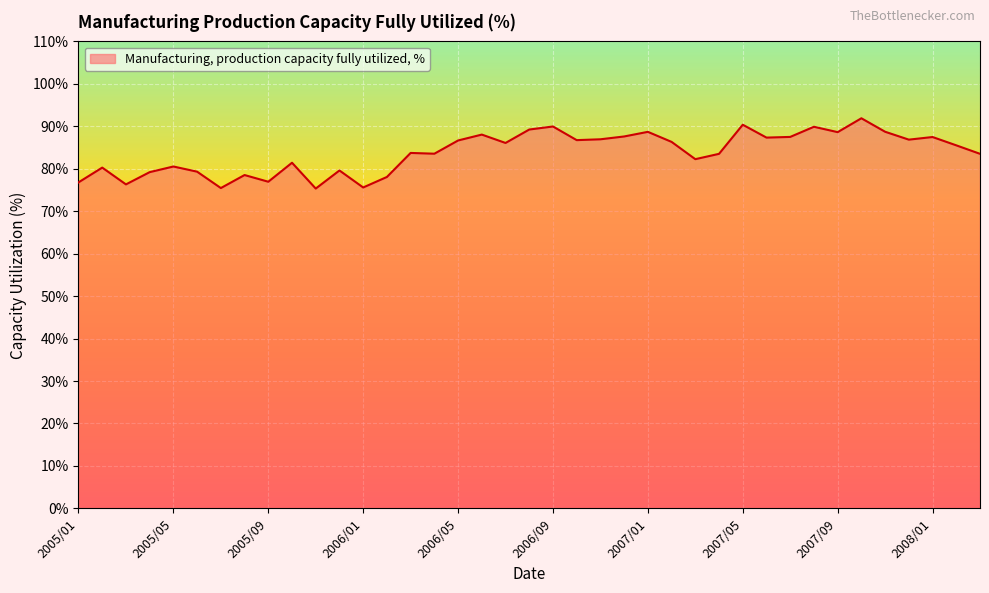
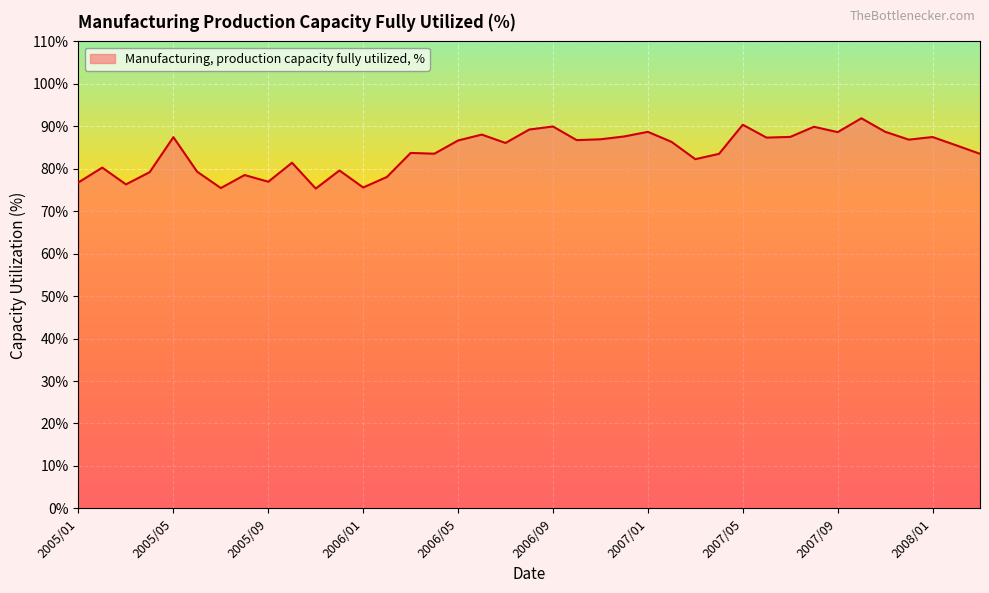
  {
    "2005/01": "77%",
-   "2005/05": "81%",
+   "2005/05": "87%",
    "2005/09": "77%",
    "2006/01": "76%",
    "2006/05": "87%",
    "2006/09": "90%",
    "2007/01": "89%",
    "2007/05": "90%",
    "2007/09": "89%",
    "2008/01": "87%"
  }
